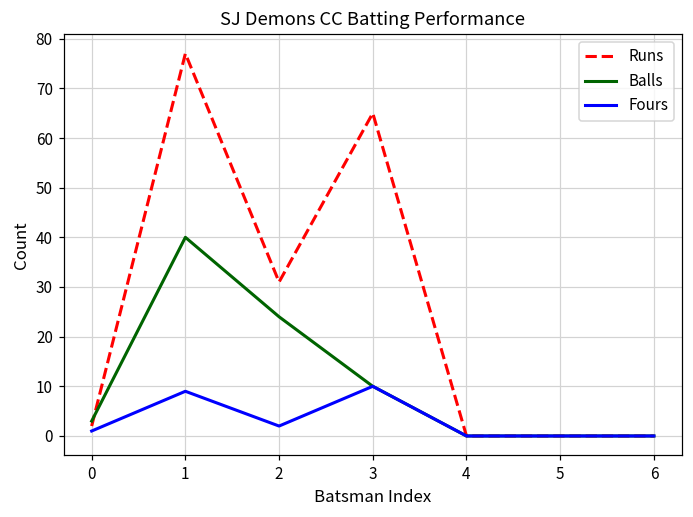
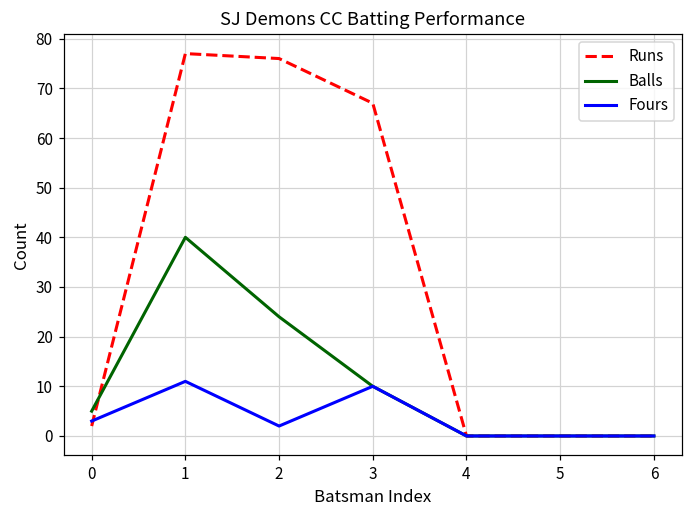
  {
    "Runs": {
      "0": 2,
      "1": 77,
-     "2": 31,
-     "3": 65
+     "2": 76,
+     "3": 67
    },
    "Balls": {
-     "0": 3,
+     "0": 5,
      "1": 40,
      "2": 24
    },
    "Fours": {
-     "0": 1,
-     "1": 9,
+     "0": 3,
+     "1": 11,
      "2": 2
    }
  }
